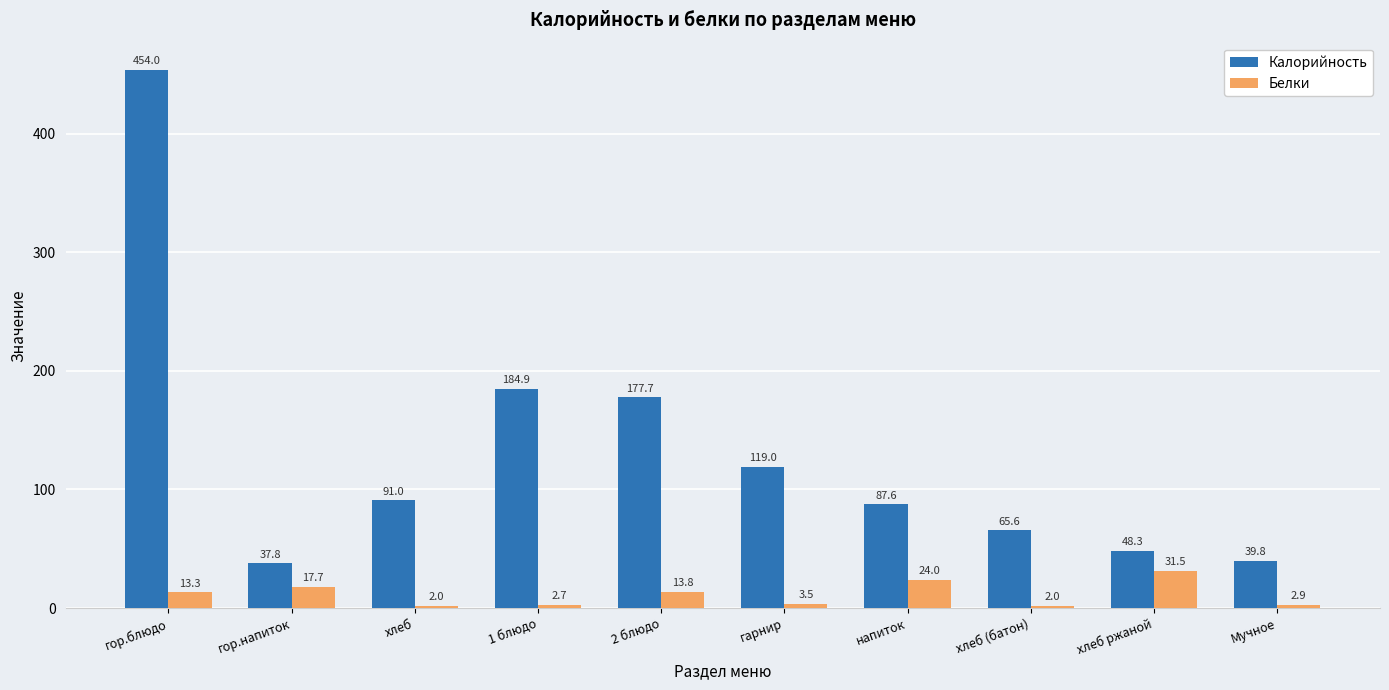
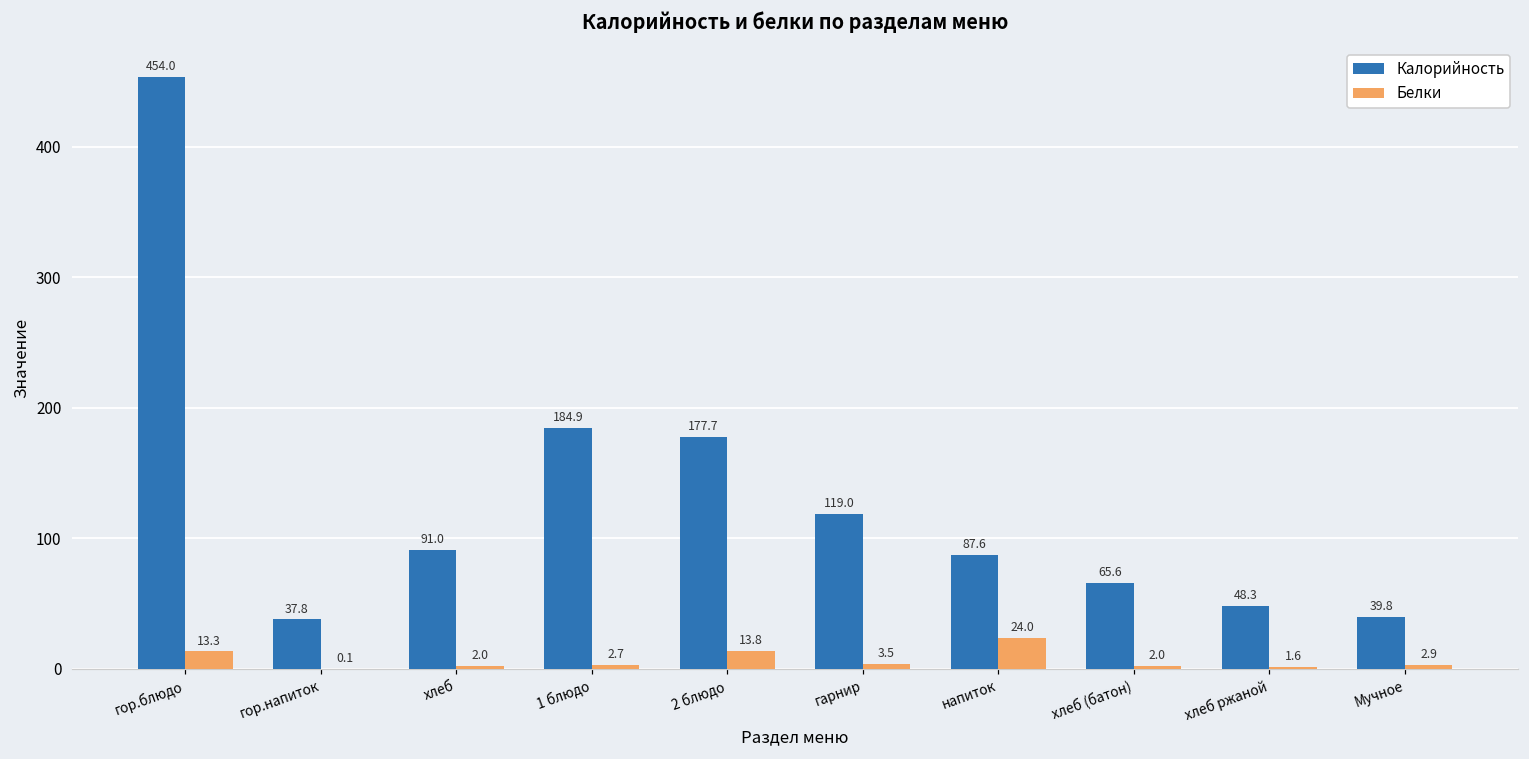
  {
    "Калорийность": {
      "гор.блюдо": 454.0,
      "гор.напиток": 37.8,
      "хлеб": 91.0,
      "1 блюдо": 184.9,
      "2 блюдо": 177.7,
      "гарнир": 119.0,
      "напиток": 87.6,
      "хлеб (батон)": 65.6,
      "хлеб ржаной": 48.3,
      "Мучное": 39.8
    },
    "Белки": {
      "гор.блюдо": 13.3,
-     "гор.напиток": 17.7,
+     "гор.напиток": 0.1,
      "хлеб": 2.0,
      "1 блюдо": 2.7,
      "2 блюдо": 13.8,
      "гарнир": 3.5,
      "напиток": 24.0,
      "хлеб (батон)": 2.0,
-     "хлеб ржаной": 31.5,
+     "хлеб ржаной": 1.6,
      "Мучное": 2.9
    }
  }
